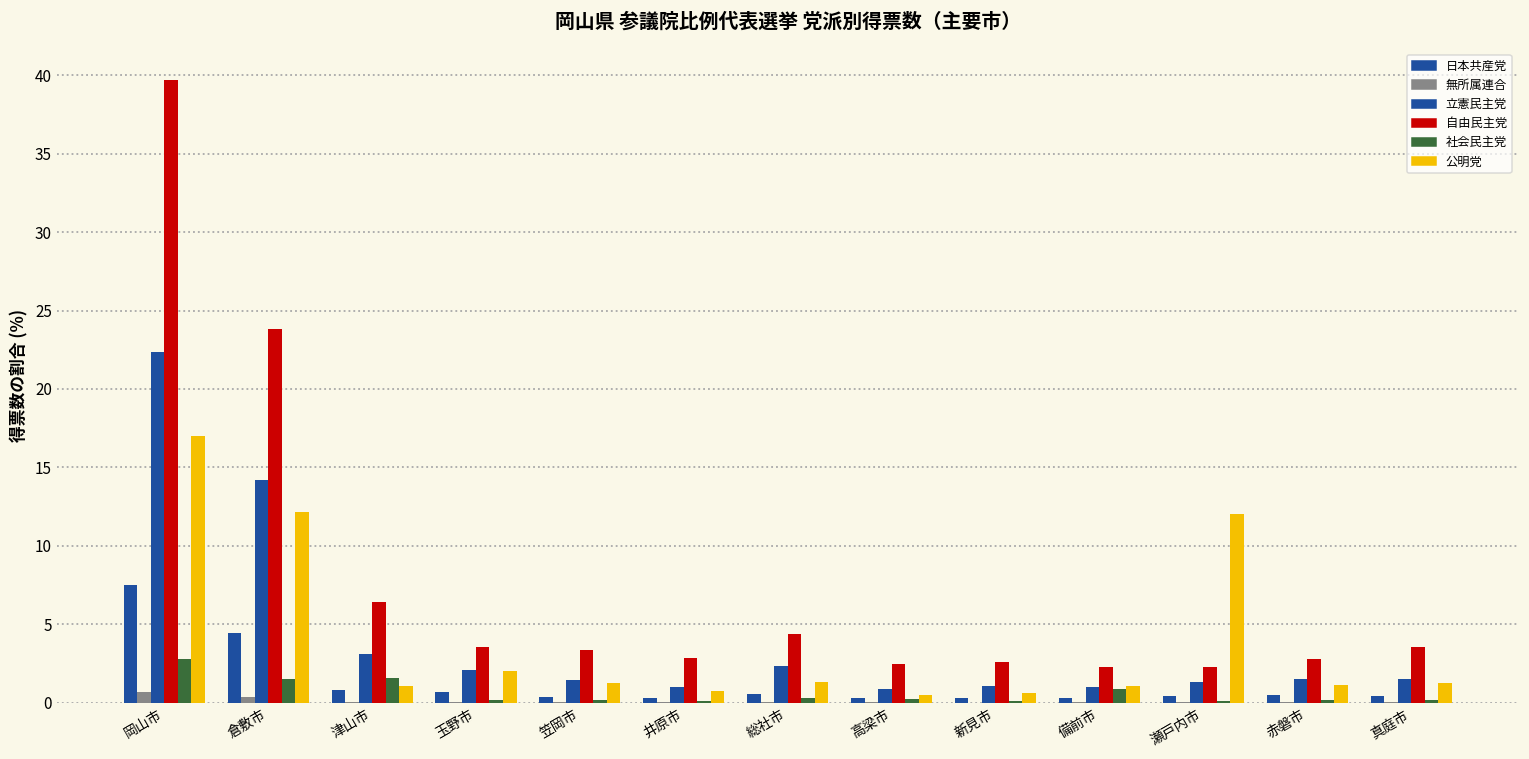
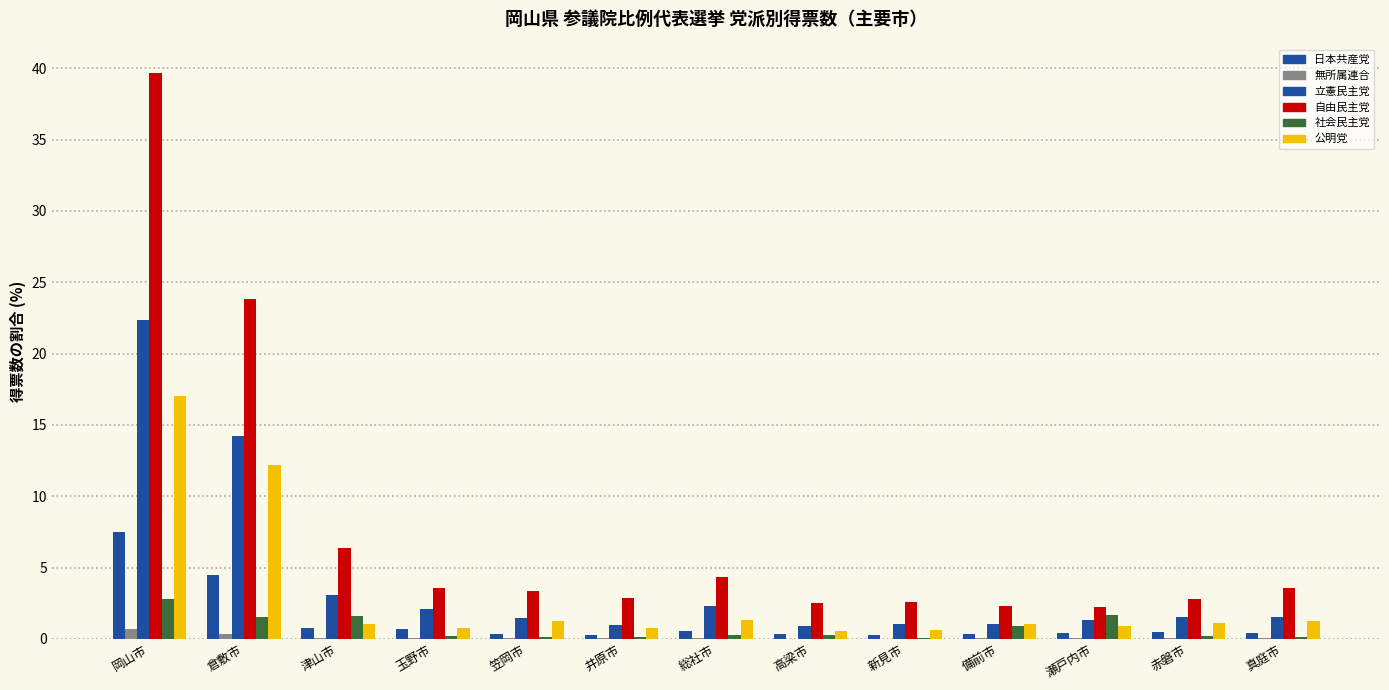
  {
    "無所属連合": {
      "岡山市": 0.7,
      "倉敷市": 0.4
    },
    "自由民主党": {
      "岡山市": 39.7,
      "倉敷市": 23.8,
      "津山市": 6.4,
      "玉野市": 3.6,
      "笠岡市": 3.3,
      "井原市": 2.9,
      "総社市": 4.4,
      "高梁市": 2.5,
      "新見市": 2.6,
      "備前市": 2.3,
      "瀬戸内市": 2.3,
      "赤磐市": 2.8,
      "真庭市": 3.6
    },
    "社会民主党": {
      "岡山市": 2.8,
      "倉敷市": 1.5,
      "津山市": 1.6,
      "玉野市": 0.2,
      "総社市": 0.3,
      "高梁市": 0.3,
      "備前市": 0.9,
-     "瀬戸内市": 0.1,
+     "瀬戸内市": 1.7,
      "赤磐市": 0.2
    },
    "公明党": {
      "岡山市": 17.0,
      "倉敷市": 12.2,
      "津山市": 1.0,
-     "玉野市": 2.0,
+     "玉野市": 0.8,
      "笠岡市": 1.3,
      "井原市": 0.8,
      "総社市": 1.3,
      "高梁市": 0.5,
      "新見市": 0.6,
      "備前市": 1.1,
-     "瀬戸内市": 12.0,
+     "瀬戸内市": 0.9,
      "赤磐市": 1.1,
      "真庭市": 1.2
    }
  }
